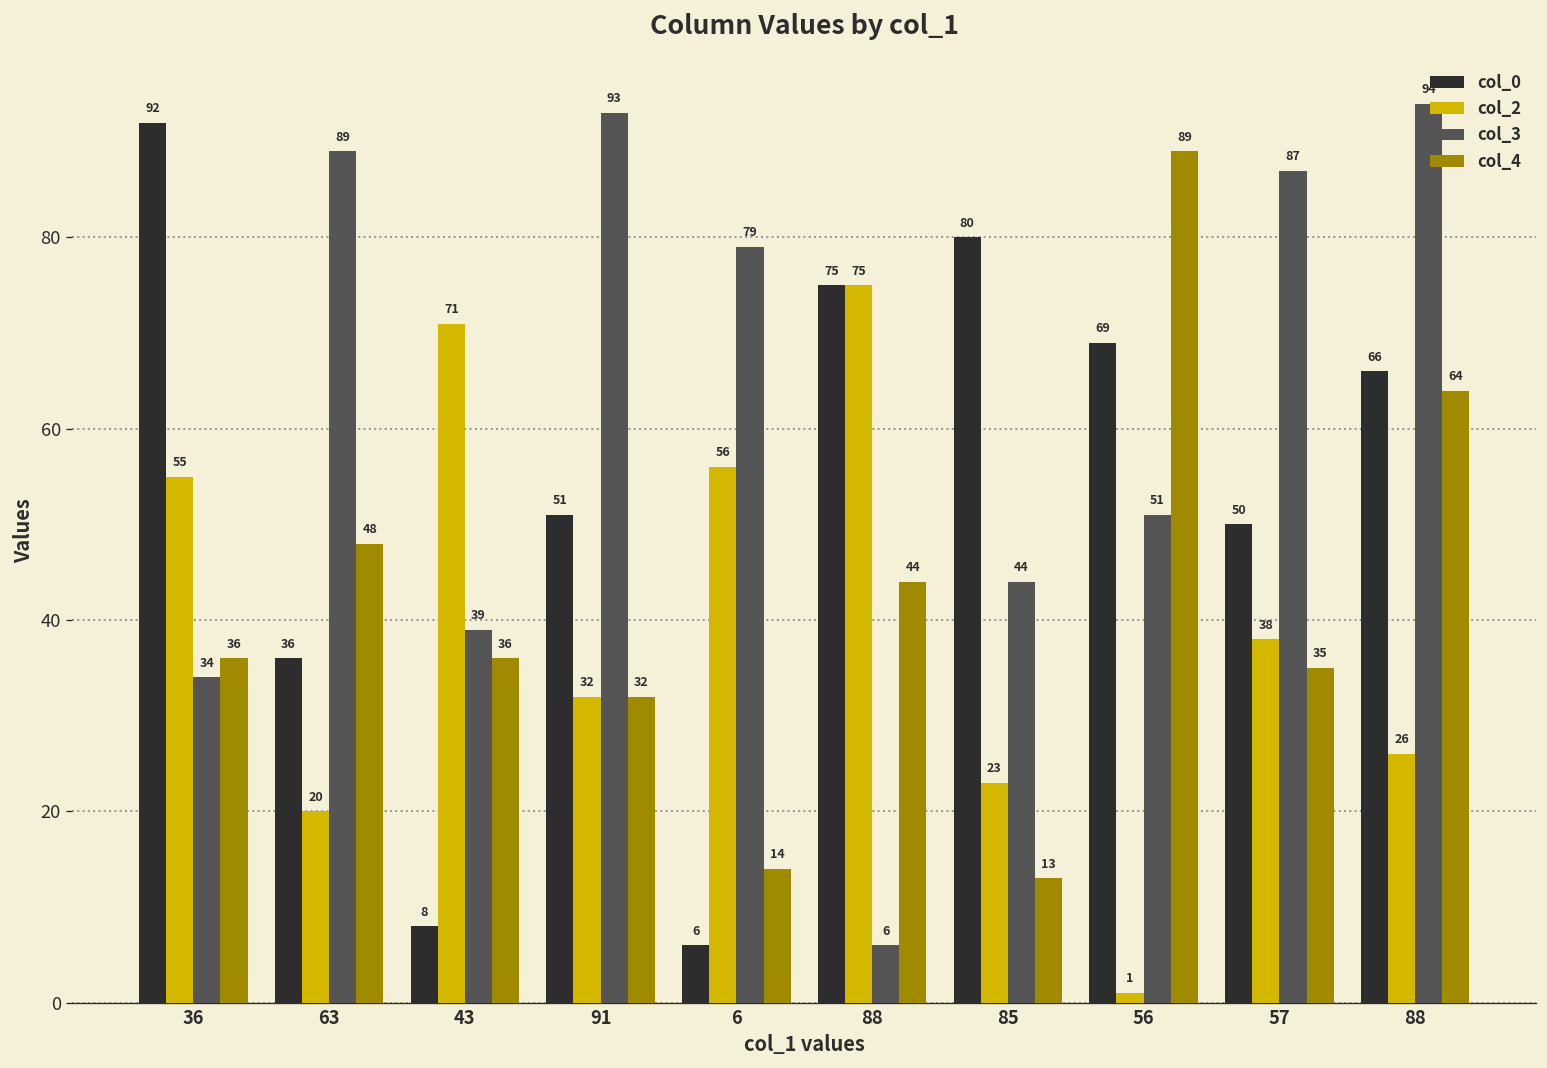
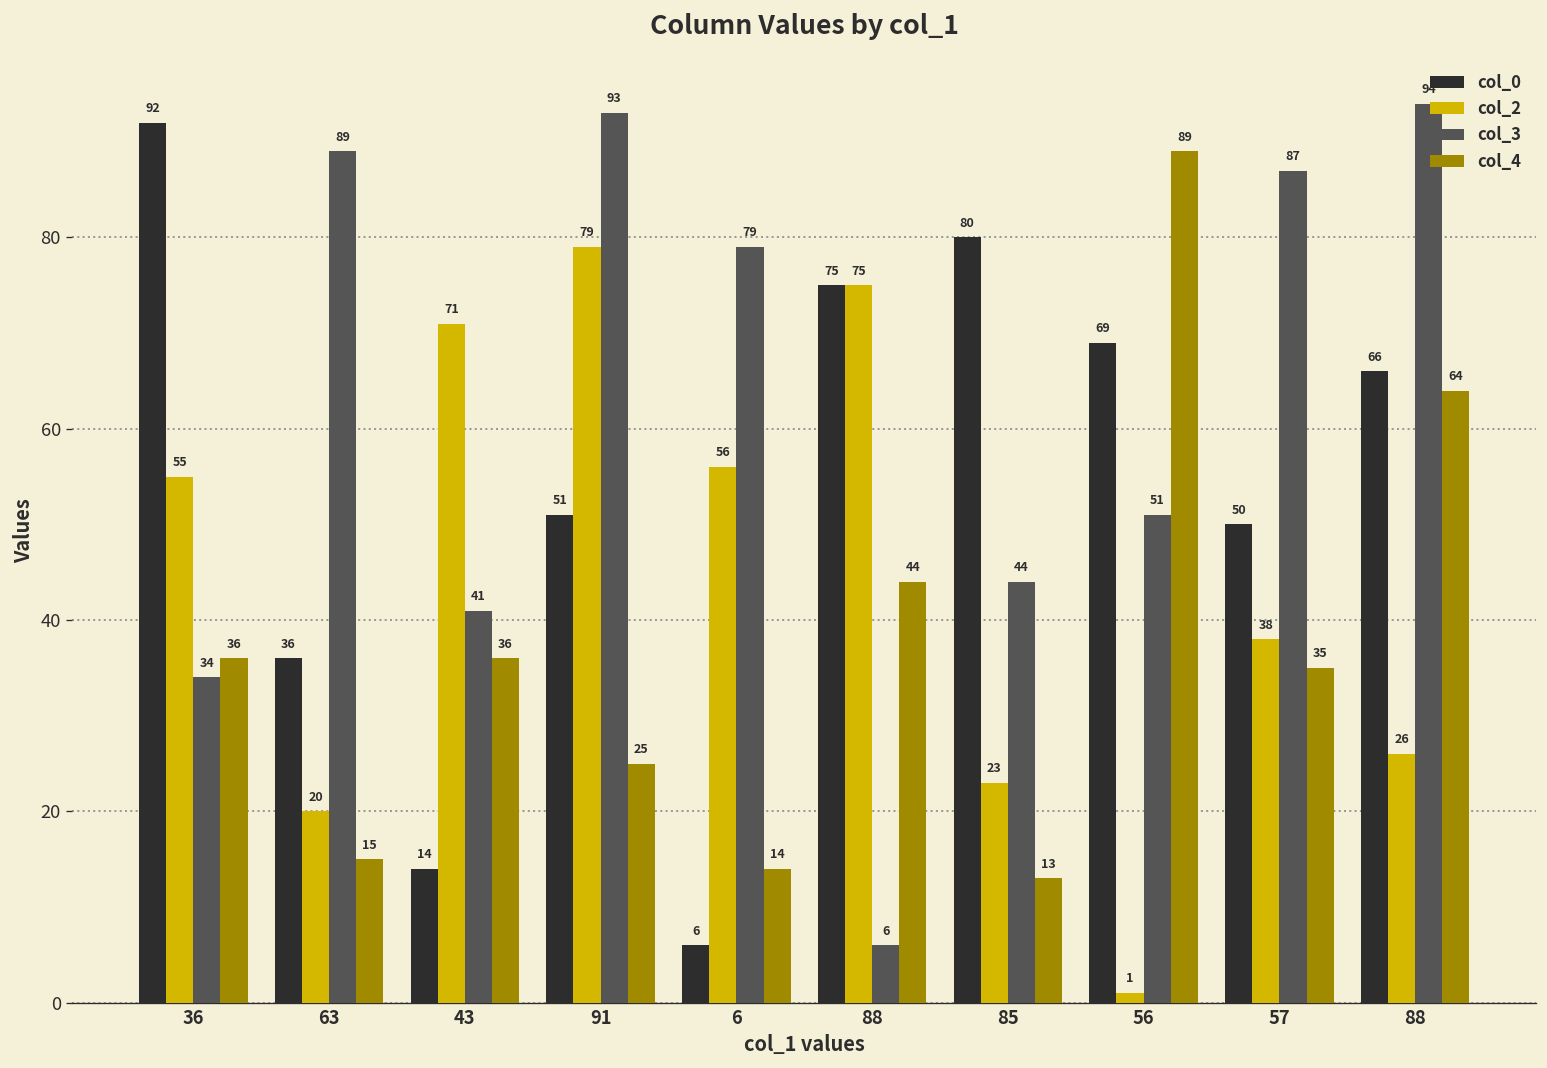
  {
    "col_0": {
      "36": 92,
      "63": 36,
-     "43": 8,
+     "43": 14,
      "91": 51,
      "6": 6,
      "85": 80,
      "56": 69,
      "57": 50
    },
    "col_2": {
      "36": 55,
      "63": 20,
      "43": 71,
-     "91": 32,
+     "91": 79,
      "6": 56,
      "85": 23,
      "56": 1,
      "57": 38
    },
    "col_3": {
      "36": 34,
      "63": 89,
-     "43": 39,
+     "43": 41,
      "91": 93,
      "6": 79,
      "85": 44,
      "56": 51,
      "57": 87
    },
    "col_4": {
      "36": 36,
-     "63": 48,
+     "63": 15,
      "43": 36,
-     "91": 32,
+     "91": 25,
      "6": 14,
      "85": 13,
      "56": 89,
      "57": 35
    }
  }
